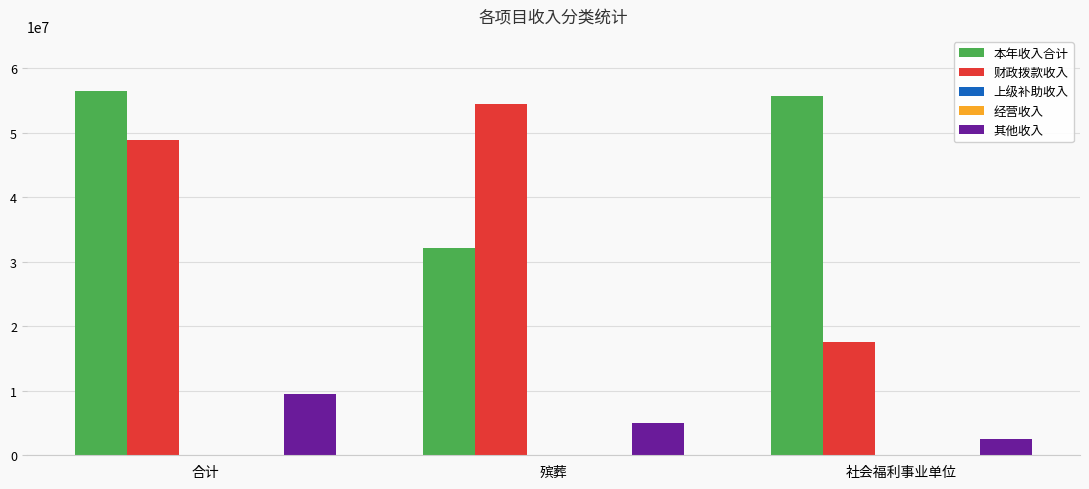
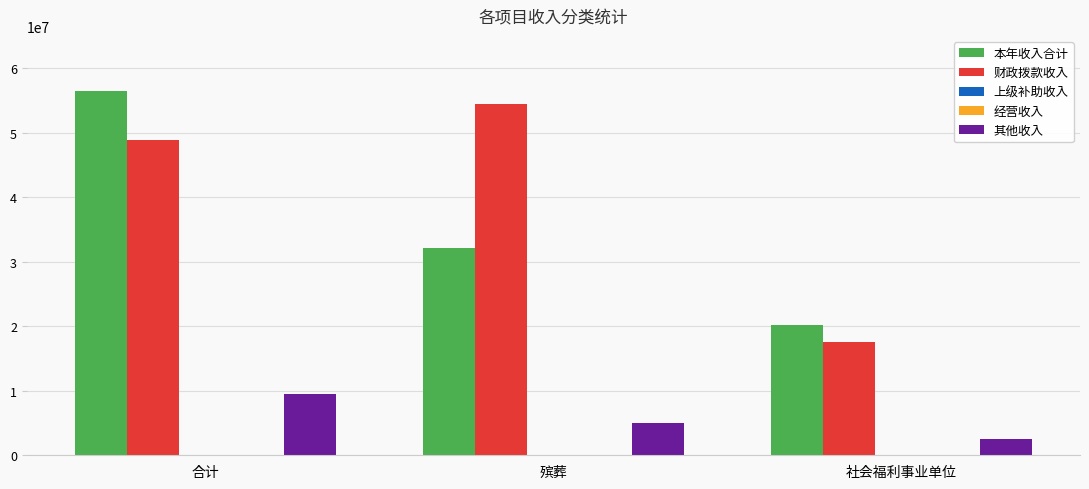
  {
    "本年收入合计": {
      "合计": 56000000,
      "殡葬": 32000000,
-     "社会福利事业单位": 56000000
+     "社会福利事业单位": 20000000
    },
    "财政拨款收入": {
      "合计": 49000000,
      "殡葬": 54000000,
      "社会福利事业单位": 18000000
    },
    "上级补助收入": {
      "合计": 0,
      "殡葬": 0,
      "社会福利事业单位": 0
    },
    "经营收入": {
      "合计": 0,
      "殡葬": 0,
      "社会福利事业单位": 0
    },
    "其他收入": {
      "合计": 9000000,
      "殡葬": 5000000,
      "社会福利事业单位": 3000000
    }
  }
